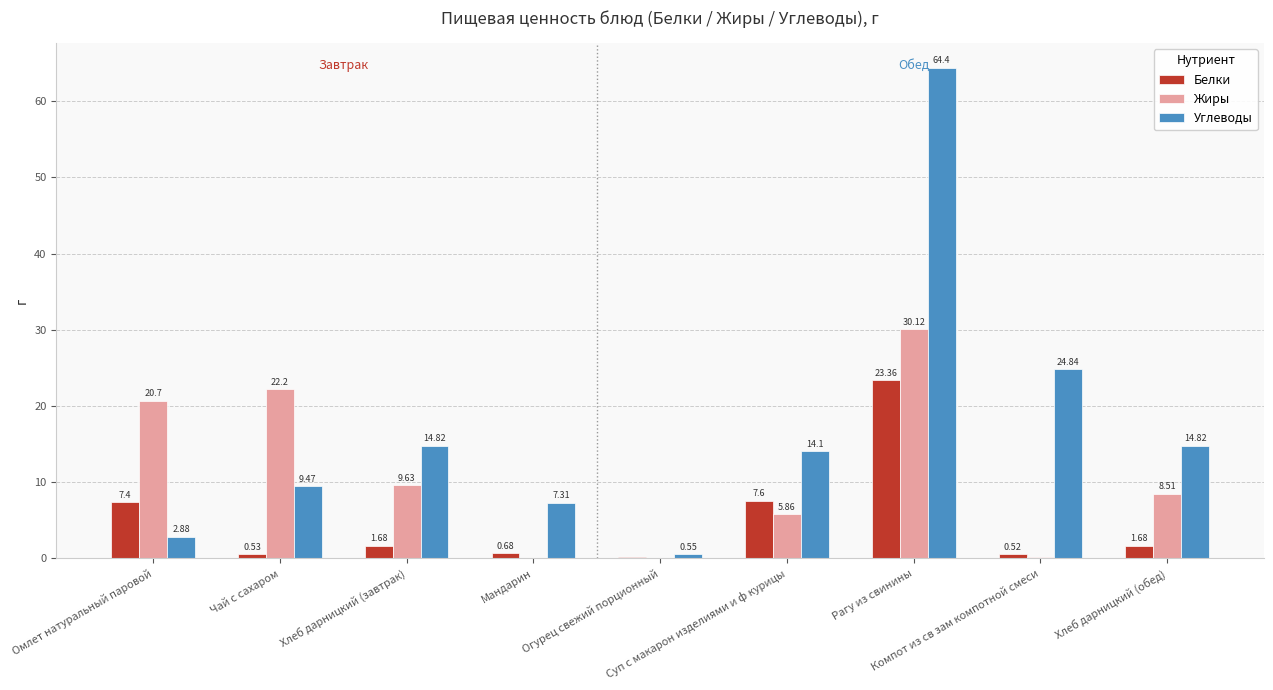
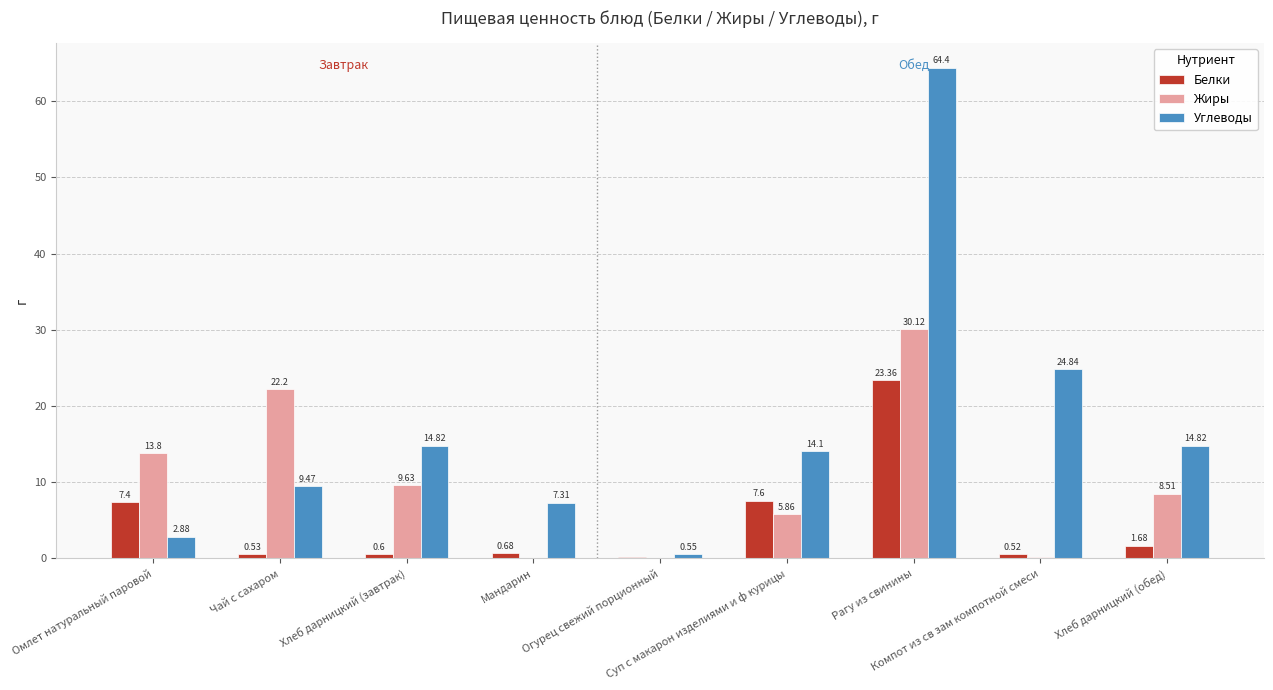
  {
    "Белки": {
      "Омлет натуральный паровой": 7.4,
      "Чай с сахаром": 0.53,
-     "Хлеб дарницкий (завтрак)": 1.68,
+     "Хлеб дарницкий (завтрак)": 0.6,
      "Мандарин": 0.68,
      "Суп с макарон изделиями и ф курицы": 7.6,
      "Рагу из свинины": 23.36,
      "Компот из св зам компотной смеси": 0.52,
      "Хлеб дарницкий (обед)": 1.68
    },
    "Жиры": {
-     "Омлет натуральный паровой": 20.7,
+     "Омлет натуральный паровой": 13.8,
      "Чай с сахаром": 22.2,
      "Хлеб дарницкий (завтрак)": 9.63,
      "Суп с макарон изделиями и ф курицы": 5.86,
      "Рагу из свинины": 30.12,
      "Хлеб дарницкий (обед)": 8.51
    },
    "Углеводы": {
      "Омлет натуральный паровой": 2.88,
      "Чай с сахаром": 9.47,
      "Хлеб дарницкий (завтрак)": 14.82,
      "Мандарин": 7.31,
      "Огурец свежий порционный": 0.55,
      "Суп с макарон изделиями и ф курицы": 14.1,
      "Рагу из свинины": 64.4,
      "Компот из св зам компотной смеси": 24.84,
      "Хлеб дарницкий (обед)": 14.82
    }
  }
